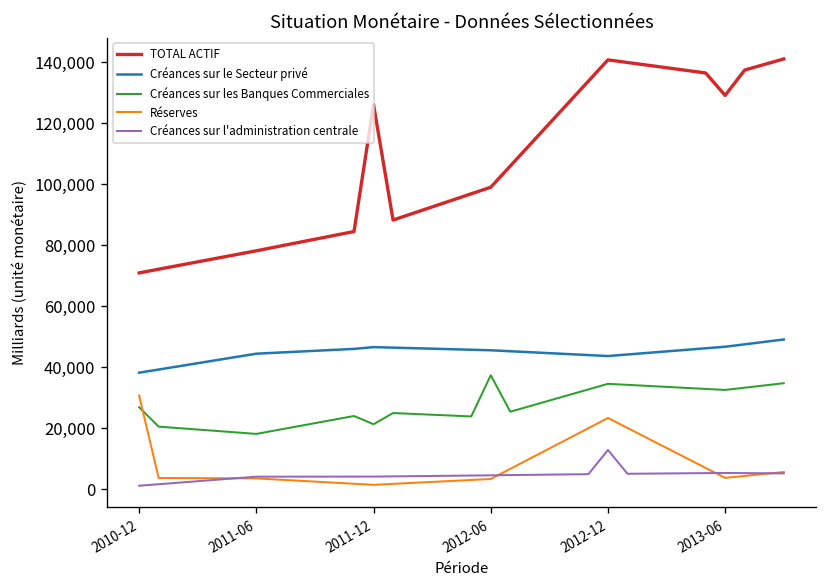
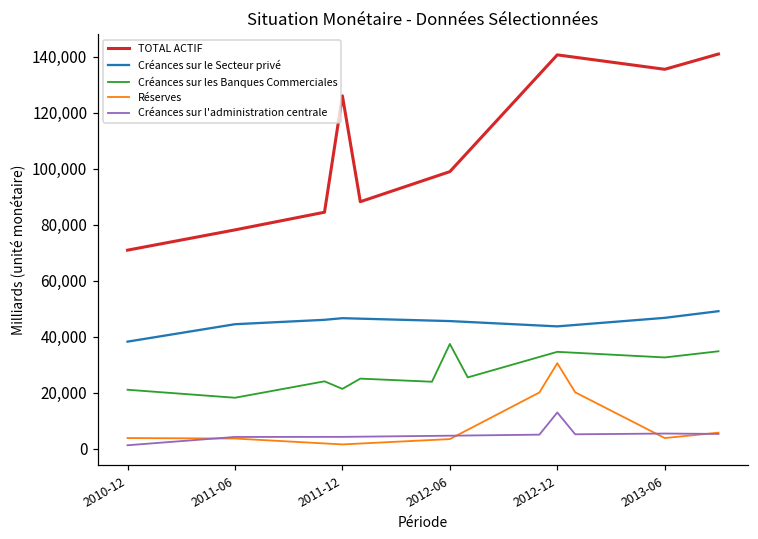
  {
    "TOTAL ACTIF": {
      "2010-12": "71,000",
      "2011-06": "78,000",
      "2012-06": "99,000",
      "2012-12": "141,000",
-     "2013-06": "129,000"
+     "2013-06": "136,000"
    },
    "Créances sur le Secteur privé": {
      "2010-12": "38,000",
      "2011-06": "44,000",
      "2011-12": "47,000",
      "2012-06": "46,000",
      "2012-12": "44,000",
      "2013-06": "47,000"
    },
    "Créances sur les Banques Commerciales": {
-     "2010-12": "27,000",
+     "2010-12": "21,000",
      "2011-06": "18,000",
      "2011-12": "21,000",
      "2012-06": "37,000",
      "2012-12": "35,000",
      "2013-06": "33,000"
    },
    "Réserves": {
-     "2010-12": "31,000",
+     "2010-12": "4,000",
      "2011-12": "2,000",
      "2012-06": "3,000",
-     "2012-12": "23,000",
+     "2012-12": "31,000",
      "2013-06": "4,000"
    },
    "Créances sur l'administration centrale": {
      "2010-12": "1,000",
      "2011-12": "4,000",
      "2012-06": "5,000",
      "2012-12": "13,000",
      "2013-06": "5,000"
    }
  }
